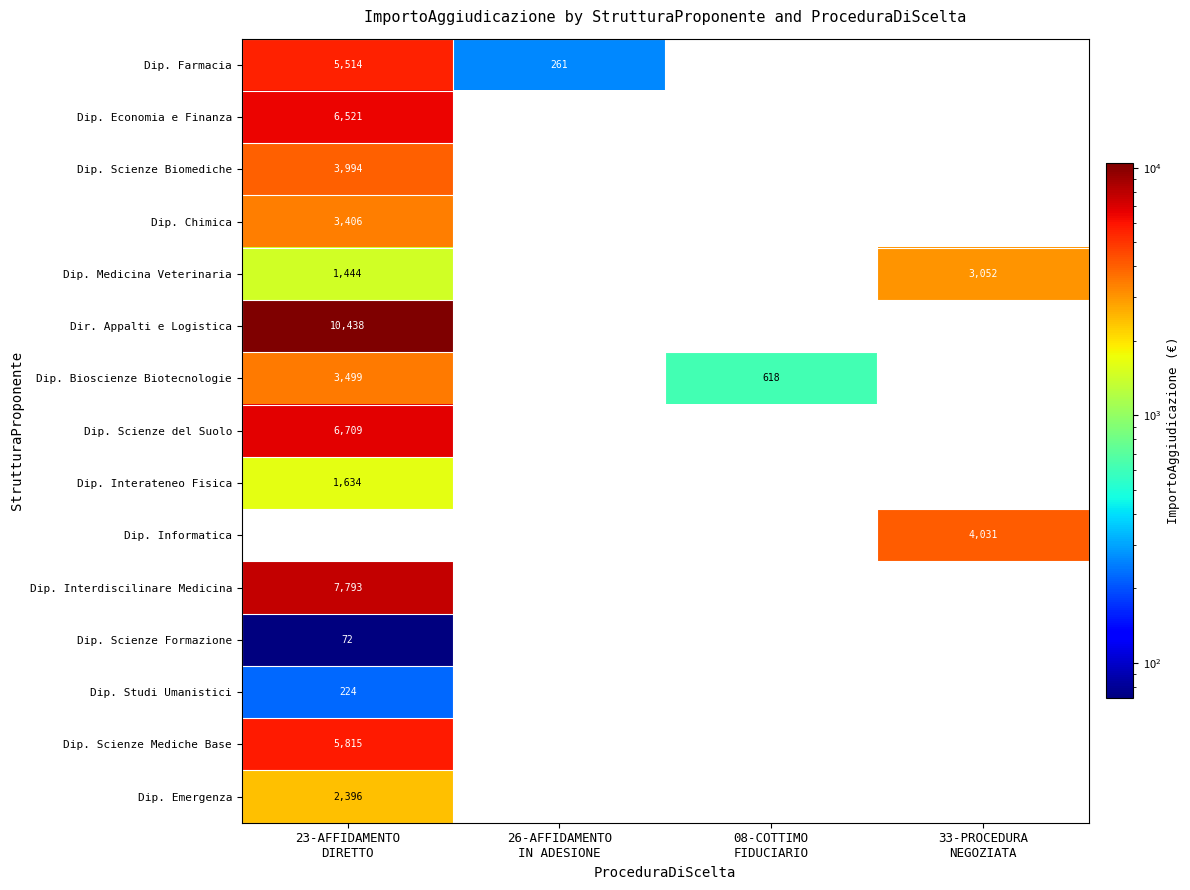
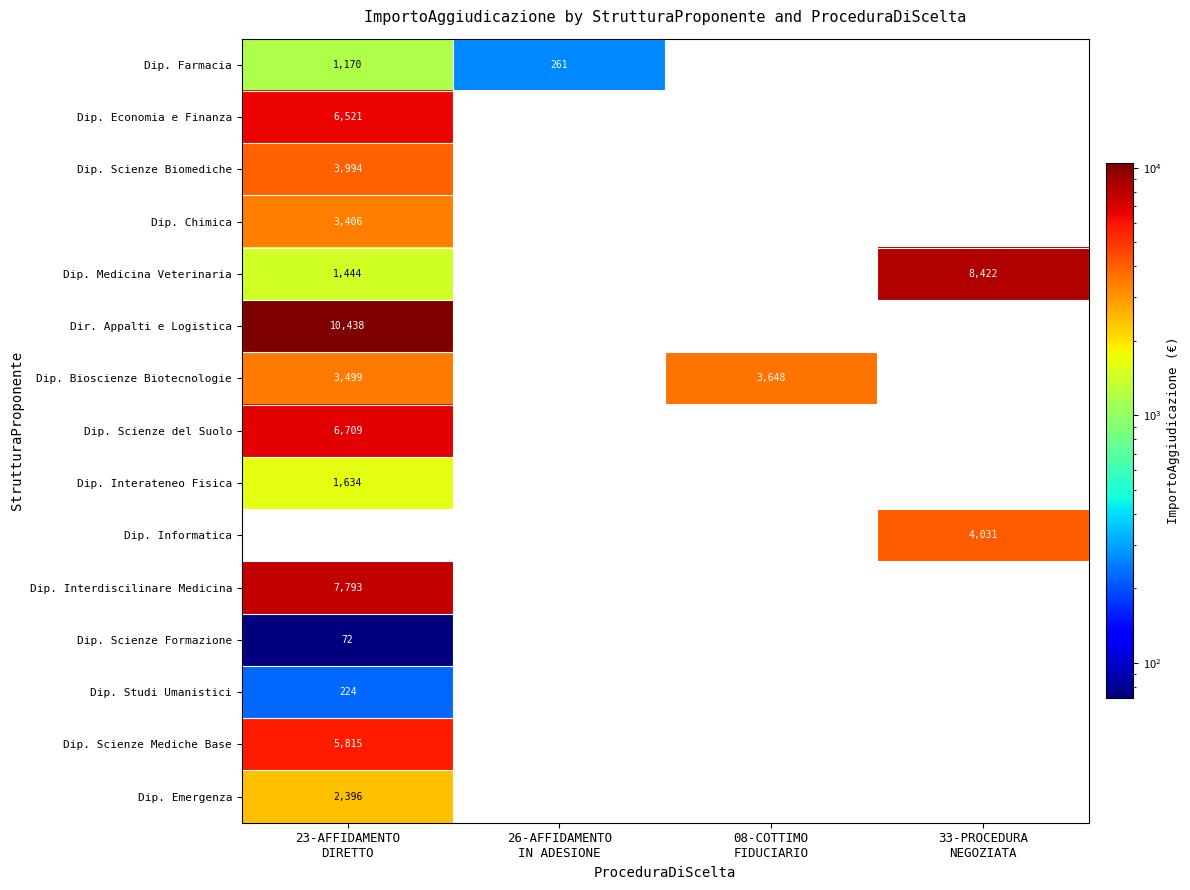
  {
    "Dip. Farmacia": {
-     "23-AFFIDAMENTO DIRETTO": "5,514",
+     "23-AFFIDAMENTO DIRETTO": "1,170",
      "26-AFFIDAMENTO IN ADESIONE": "261"
    },
    "Dip. Economia e Finanza": {
      "23-AFFIDAMENTO DIRETTO": "6,521"
    },
    "Dip. Scienze Biomediche": {
      "23-AFFIDAMENTO DIRETTO": "3,994"
    },
    "Dip. Chimica": {
      "23-AFFIDAMENTO DIRETTO": "3,406"
    },
    "Dip. Medicina Veterinaria": {
      "23-AFFIDAMENTO DIRETTO": "1,444",
-     "33-PROCEDURA NEGOZIATA": "3,052"
+     "33-PROCEDURA NEGOZIATA": "8,422"
    },
    "Dir. Appalti e Logistica": {
      "23-AFFIDAMENTO DIRETTO": "10,438"
    },
    "Dip. Bioscienze Biotecnologie": {
      "23-AFFIDAMENTO DIRETTO": "3,499",
-     "08-COTTIMO FIDUCIARIO": "618"
+     "08-COTTIMO FIDUCIARIO": "3,648"
    },
    "Dip. Scienze del Suolo": {
      "23-AFFIDAMENTO DIRETTO": "6,709"
    },
    "Dip. Interateneo Fisica": {
      "23-AFFIDAMENTO DIRETTO": "1,634"
    },
    "Dip. Informatica": {
      "33-PROCEDURA NEGOZIATA": "4,031"
    },
    "Dip. Interdiscilinare Medicina": {
      "23-AFFIDAMENTO DIRETTO": "7,793"
    },
    "Dip. Scienze Formazione": {
      "23-AFFIDAMENTO DIRETTO": "72"
    },
    "Dip. Studi Umanistici": {
      "23-AFFIDAMENTO DIRETTO": "224"
    },
    "Dip. Scienze Mediche Base": {
      "23-AFFIDAMENTO DIRETTO": "5,815"
    },
    "Dip. Emergenza": {
      "23-AFFIDAMENTO DIRETTO": "2,396"
    }
  }
